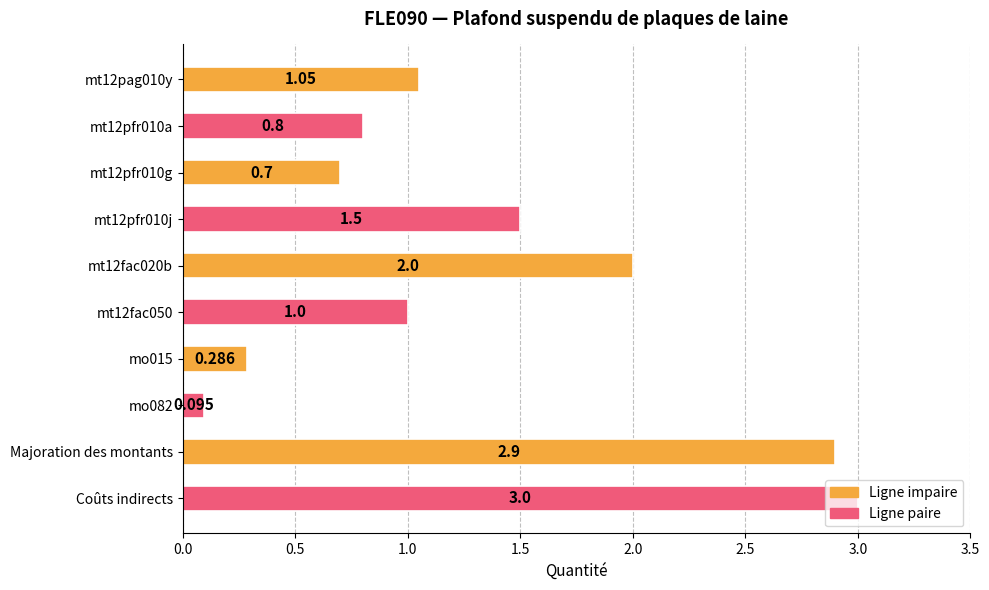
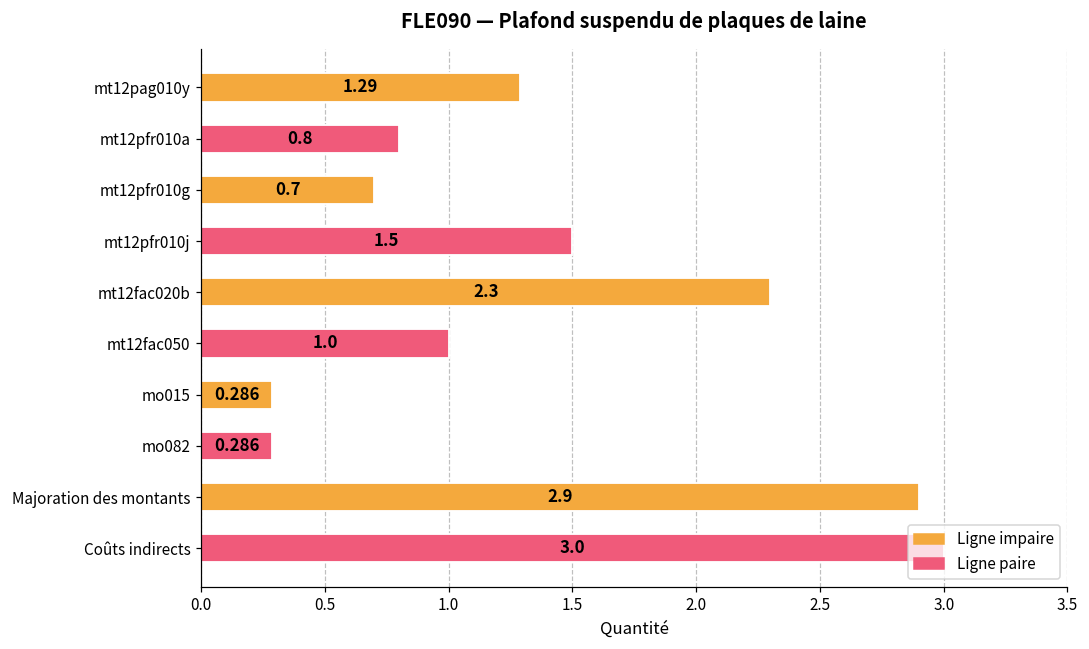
  {
-   "mt12pag010y": 1.05,
+   "mt12pag010y": 1.29,
    "mt12pfr010a": 0.8,
    "mt12pfr010g": 0.7,
    "mt12pfr010j": 1.5,
-   "mt12fac020b": 2.0,
+   "mt12fac020b": 2.3,
    "mt12fac050": 1.0,
    "mo015": 0.286,
-   "mo082": 0.095,
+   "mo082": 0.286,
    "Majoration des montants": 2.9
  }
